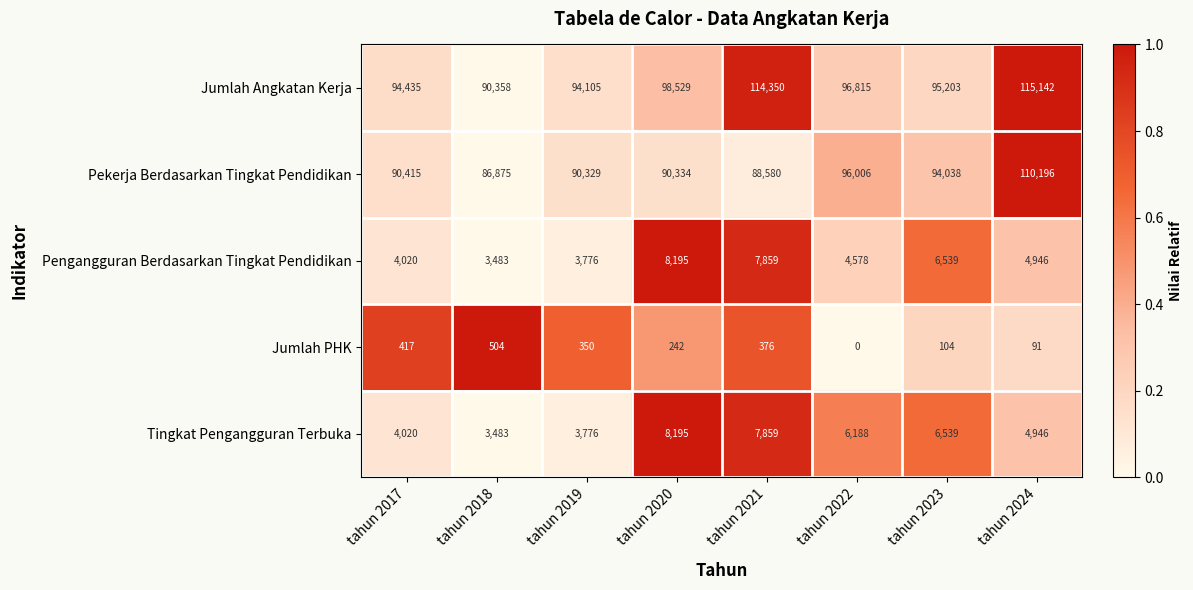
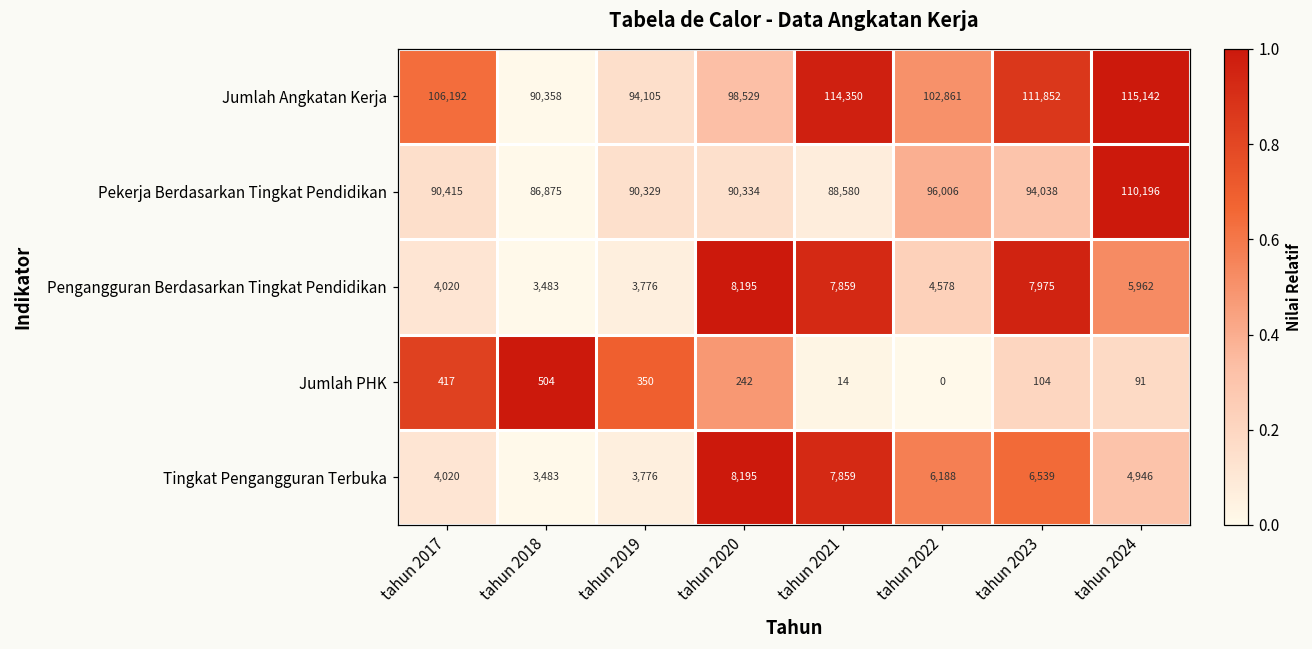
  {
    "Jumlah Angkatan Kerja": {
-     "tahun 2017": "94,435",
+     "tahun 2017": "106,192",
      "tahun 2018": "90,358",
      "tahun 2019": "94,105",
      "tahun 2020": "98,529",
      "tahun 2021": "114,350",
-     "tahun 2022": "96,815",
-     "tahun 2023": "95,203",
+     "tahun 2022": "102,861",
+     "tahun 2023": "111,852",
      "tahun 2024": "115,142"
    },
    "Pekerja Berdasarkan Tingkat Pendidikan": {
      "tahun 2017": "90,415",
      "tahun 2018": "86,875",
      "tahun 2019": "90,329",
      "tahun 2020": "90,334",
      "tahun 2021": "88,580",
      "tahun 2022": "96,006",
      "tahun 2023": "94,038",
      "tahun 2024": "110,196"
    },
    "Pengangguran Berdasarkan Tingkat Pendidikan": {
      "tahun 2017": "4,020",
      "tahun 2018": "3,483",
      "tahun 2019": "3,776",
      "tahun 2020": "8,195",
      "tahun 2021": "7,859",
      "tahun 2022": "4,578",
-     "tahun 2023": "6,539",
-     "tahun 2024": "4,946"
+     "tahun 2023": "7,975",
+     "tahun 2024": "5,962"
    },
    "Jumlah PHK": {
      "tahun 2017": "417",
      "tahun 2018": "504",
      "tahun 2019": "350",
      "tahun 2020": "242",
-     "tahun 2021": "376",
+     "tahun 2021": "14",
      "tahun 2022": "0",
      "tahun 2023": "104",
      "tahun 2024": "91"
    },
    "Tingkat Pengangguran Terbuka": {
      "tahun 2017": "4,020",
      "tahun 2018": "3,483",
      "tahun 2019": "3,776",
      "tahun 2020": "8,195",
      "tahun 2021": "7,859",
      "tahun 2022": "6,188",
      "tahun 2023": "6,539",
      "tahun 2024": "4,946"
    }
  }
